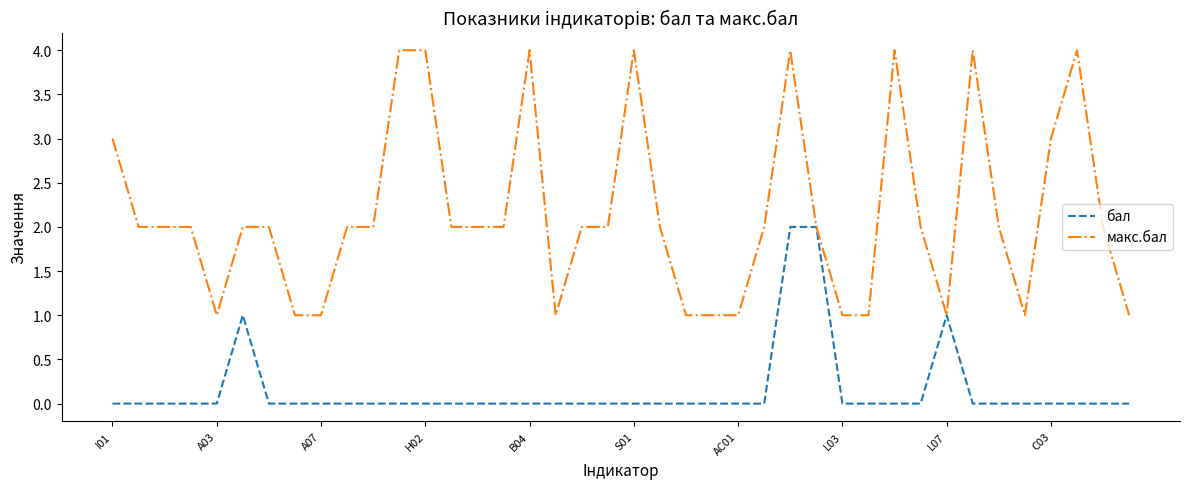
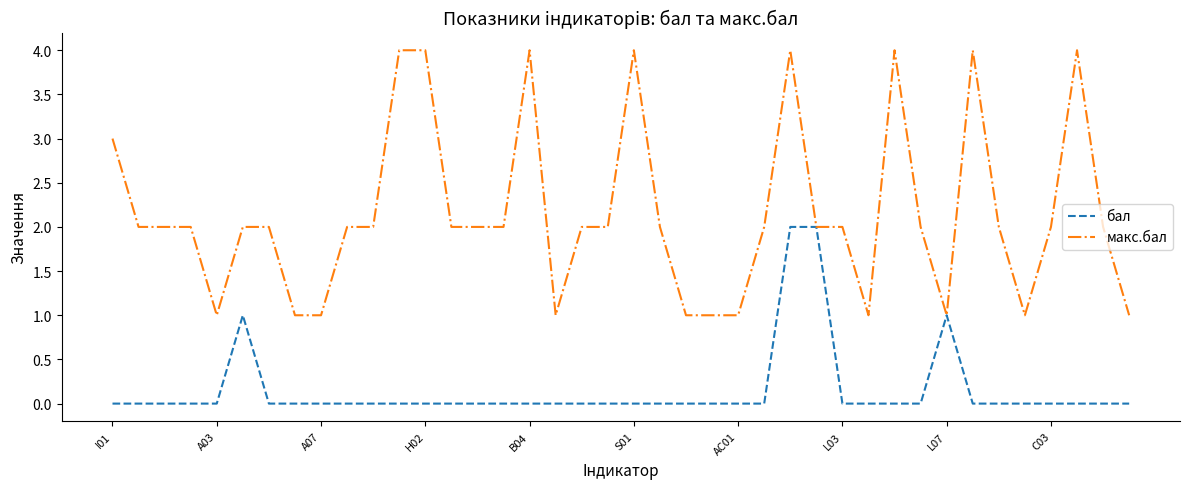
  {
    "бал": {
      "I01": 0,
      "A03": 0,
      "A07": 0,
      "H02": 0,
      "B04": 0,
      "S01": 0,
      "AC01": 0,
      "L03": 0,
      "C03": 0
    },
    "макс.бал": {
      "I01": 3,
      "A03": 1,
      "A07": 1,
      "H02": 4,
      "B04": 4,
      "S01": 4,
      "AC01": 1,
-     "L03": 1,
-     "C03": 3
+     "L03": 2,
+     "C03": 2
    }
  }
